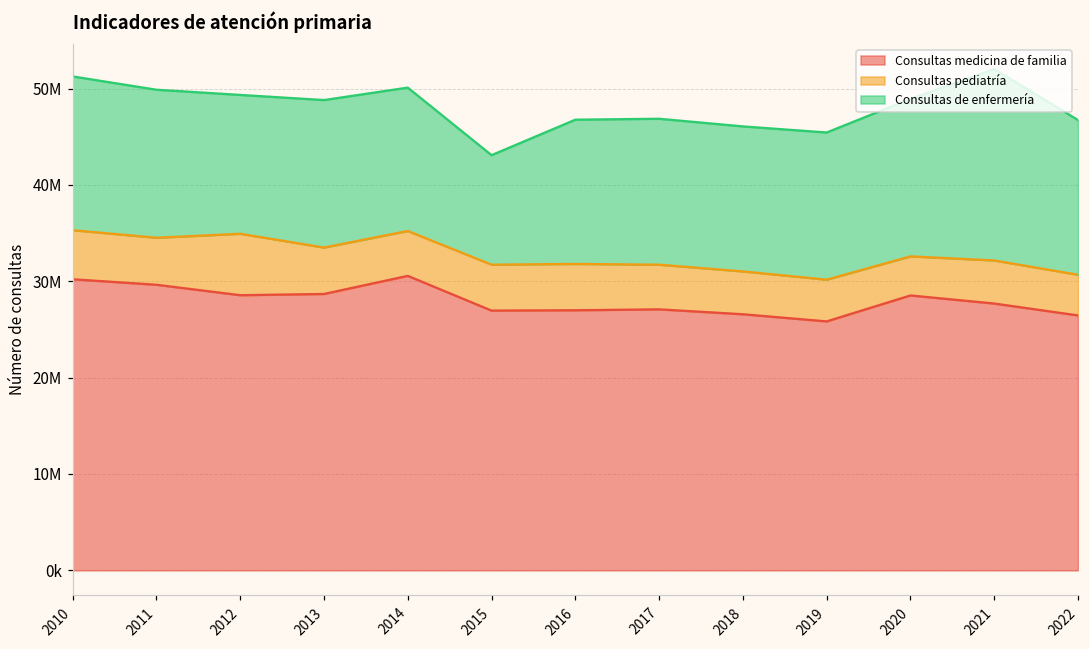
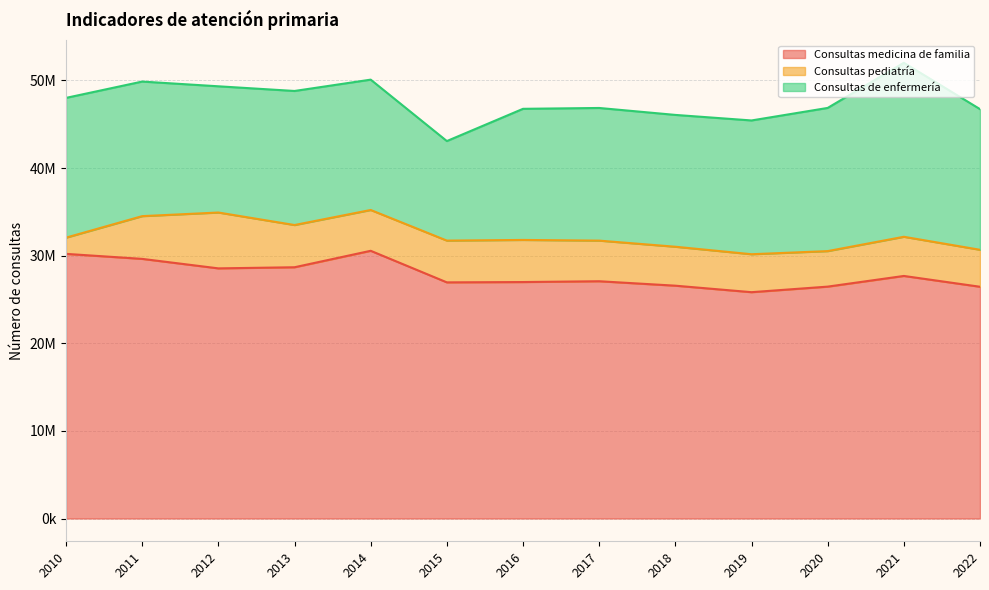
  {
    "Consultas medicina de familia": {
      "2010": 30000000,
      "2011": 30000000,
      "2012": 29000000,
      "2013": 29000000,
      "2014": 31000000,
      "2015": 27000000,
      "2016": 27000000,
      "2017": 27000000,
      "2018": 27000000,
      "2019": 26000000,
-     "2020": 29000000,
+     "2020": 26000000,
      "2021": 28000000,
      "2022": 26000000
    },
    "Consultas pediatría": {
-     "2010": 5000000,
+     "2010": 2000000,
      "2011": 5000000,
      "2012": 6000000,
      "2013": 5000000,
      "2014": 5000000,
      "2015": 5000000,
      "2016": 5000000,
      "2017": 5000000,
      "2018": 4000000,
      "2019": 4000000,
      "2020": 4000000,
      "2021": 4000000,
      "2022": 4000000
    },
    "Consultas de enfermería": {
      "2010": 16000000,
      "2011": 15000000,
      "2012": 14000000,
      "2013": 15000000,
      "2014": 15000000,
      "2015": 11000000,
      "2016": 15000000,
      "2017": 15000000,
      "2018": 15000000,
      "2019": 15000000,
      "2022": 16000000
    }
  }
